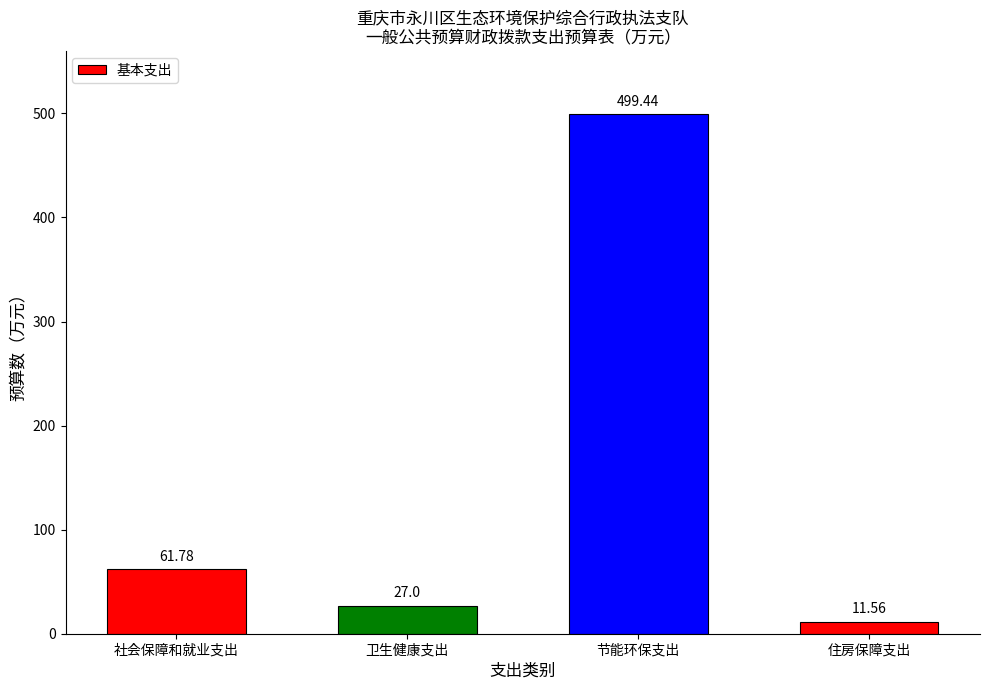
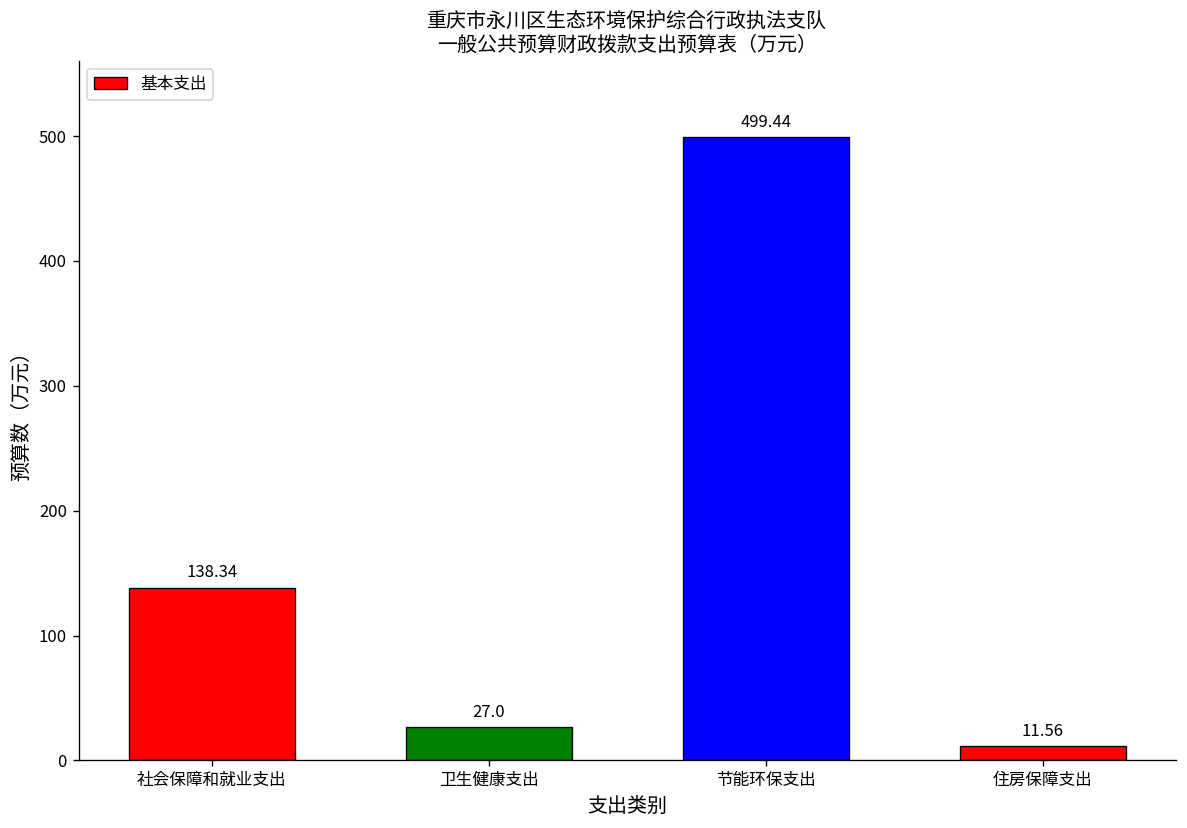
  {
-   "社会保障和就业支出": 61.78,
+   "社会保障和就业支出": 138.34,
    "卫生健康支出": 27.0,
    "节能环保支出": 499.44,
    "住房保障支出": 11.56
  }
